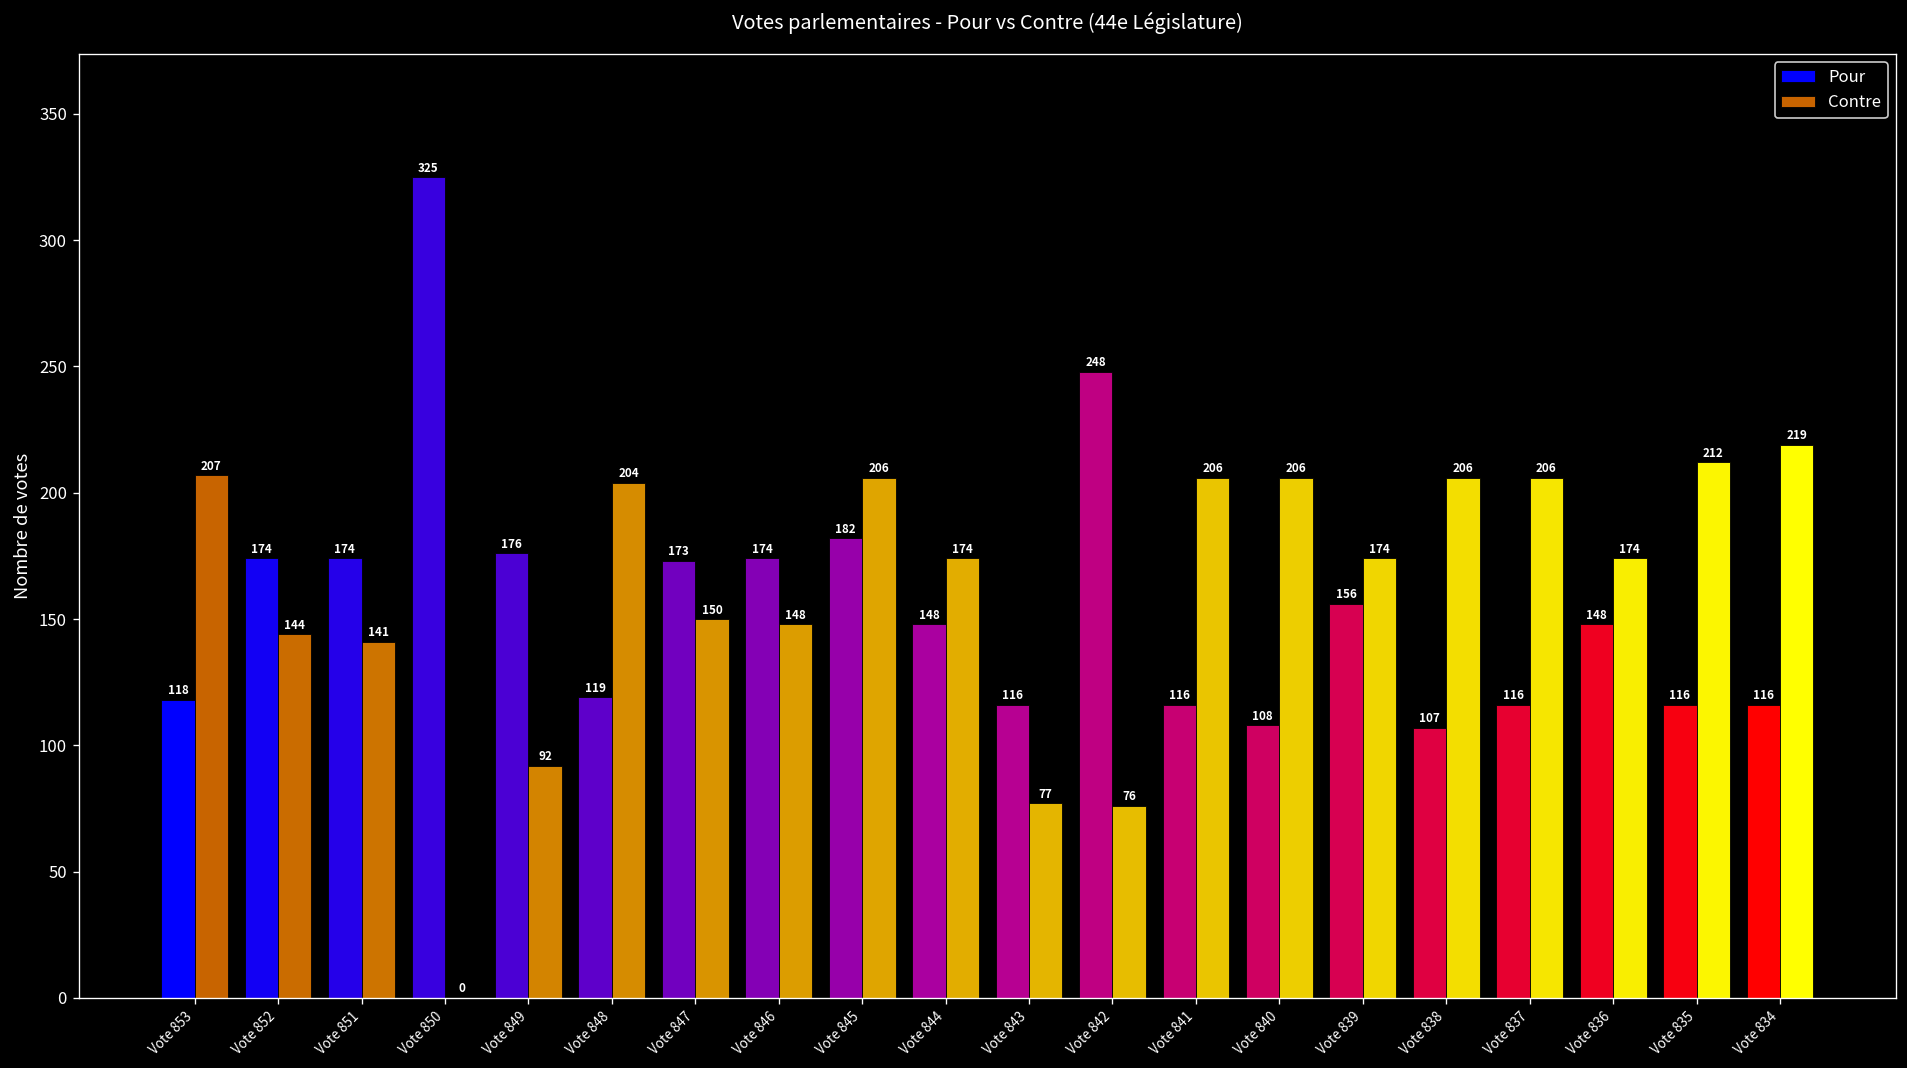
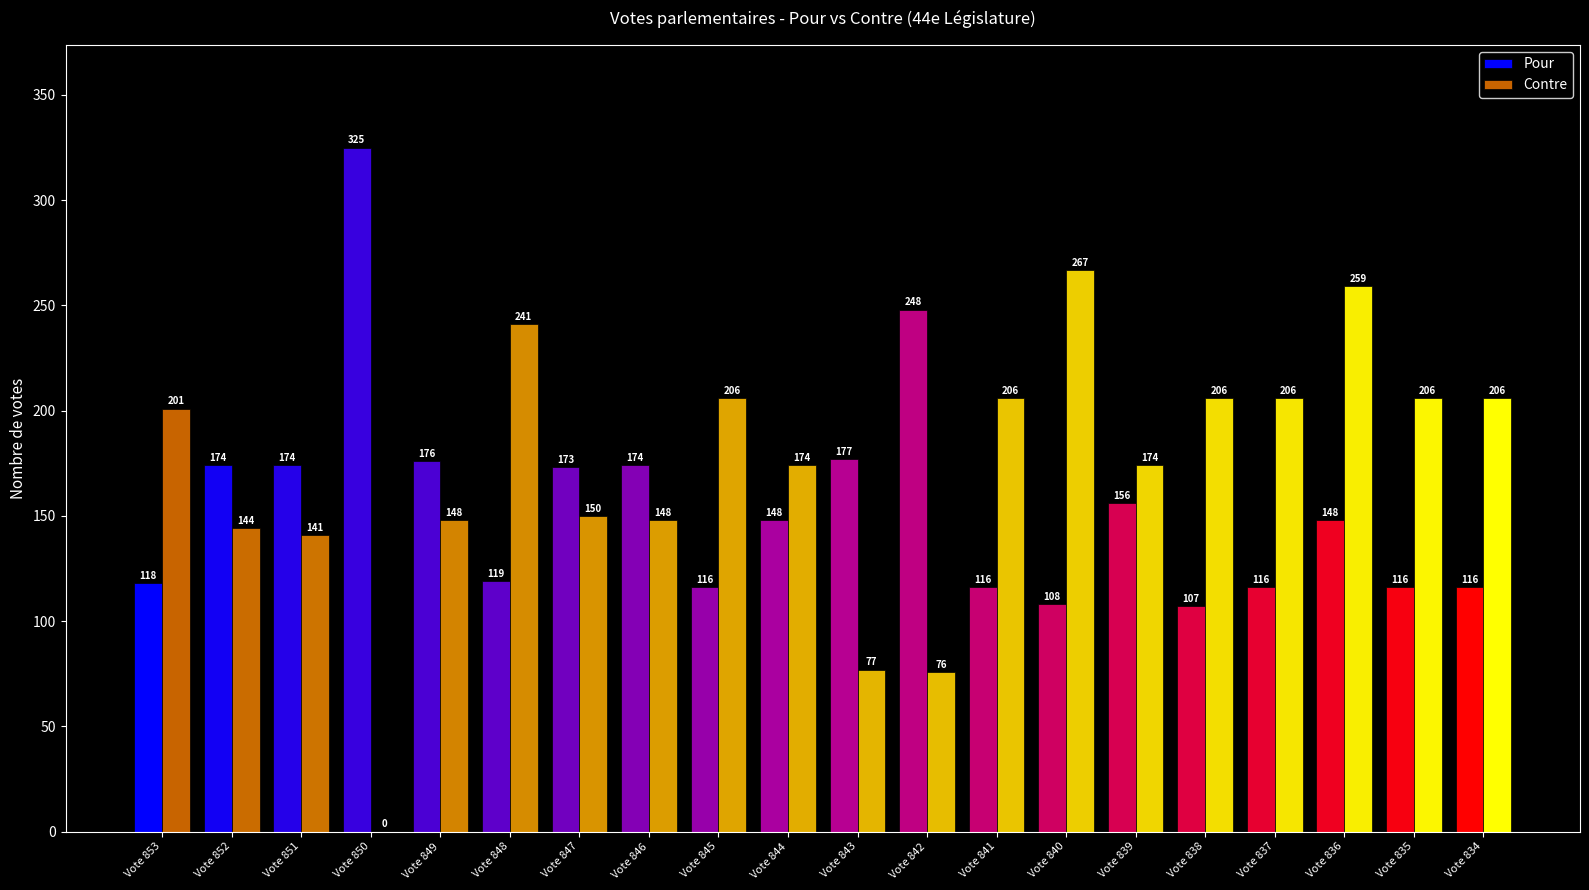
  {
    "Pour": {
      "Vote 853": 118,
      "Vote 852": 174,
      "Vote 851": 174,
      "Vote 850": 325,
      "Vote 849": 176,
      "Vote 848": 119,
      "Vote 847": 173,
      "Vote 846": 174,
-     "Vote 845": 182,
+     "Vote 845": 116,
      "Vote 844": 148,
-     "Vote 843": 116,
+     "Vote 843": 177,
      "Vote 842": 248,
      "Vote 841": 116,
      "Vote 840": 108,
      "Vote 839": 156,
      "Vote 838": 107,
      "Vote 837": 116,
      "Vote 836": 148,
      "Vote 835": 116,
      "Vote 834": 116
    },
    "Contre": {
-     "Vote 853": 207,
+     "Vote 853": 201,
      "Vote 852": 144,
      "Vote 851": 141,
      "Vote 850": 0,
-     "Vote 849": 92,
-     "Vote 848": 204,
+     "Vote 849": 148,
+     "Vote 848": 241,
      "Vote 847": 150,
      "Vote 846": 148,
      "Vote 845": 206,
      "Vote 844": 174,
      "Vote 843": 77,
      "Vote 842": 76,
      "Vote 841": 206,
-     "Vote 840": 206,
+     "Vote 840": 267,
      "Vote 839": 174,
      "Vote 838": 206,
      "Vote 837": 206,
-     "Vote 836": 174,
-     "Vote 835": 212,
-     "Vote 834": 219
+     "Vote 836": 259,
+     "Vote 835": 206,
+     "Vote 834": 206
    }
  }
